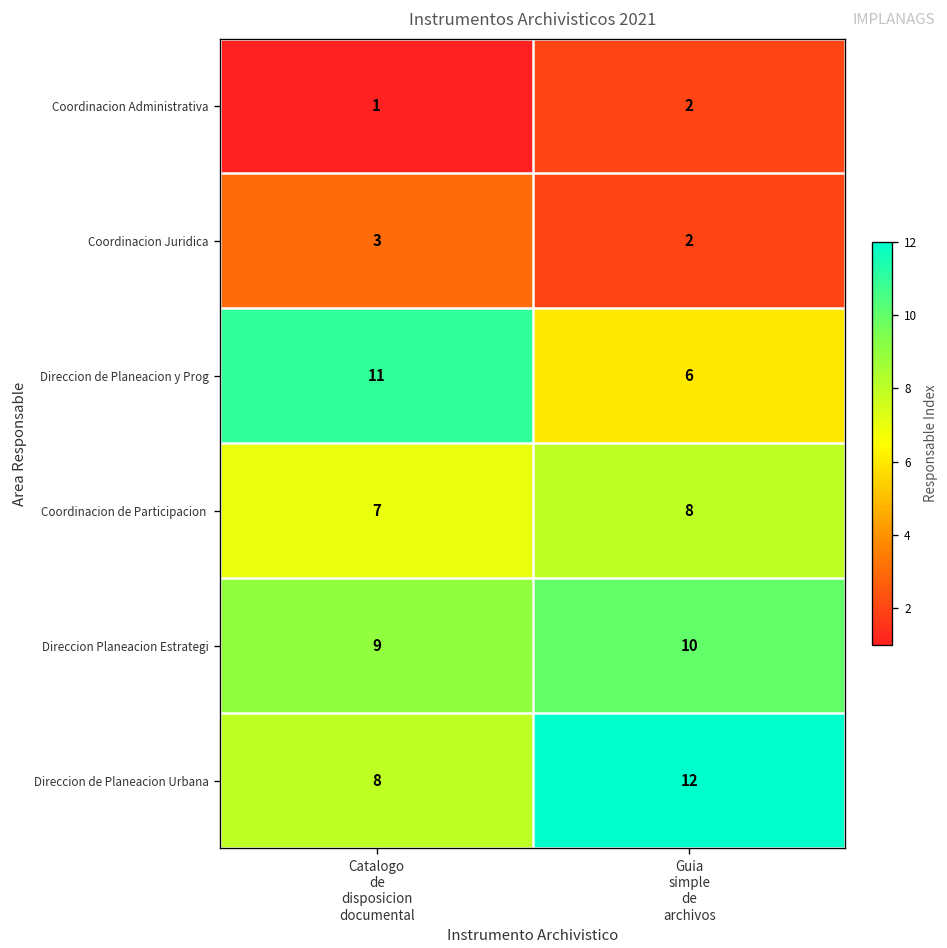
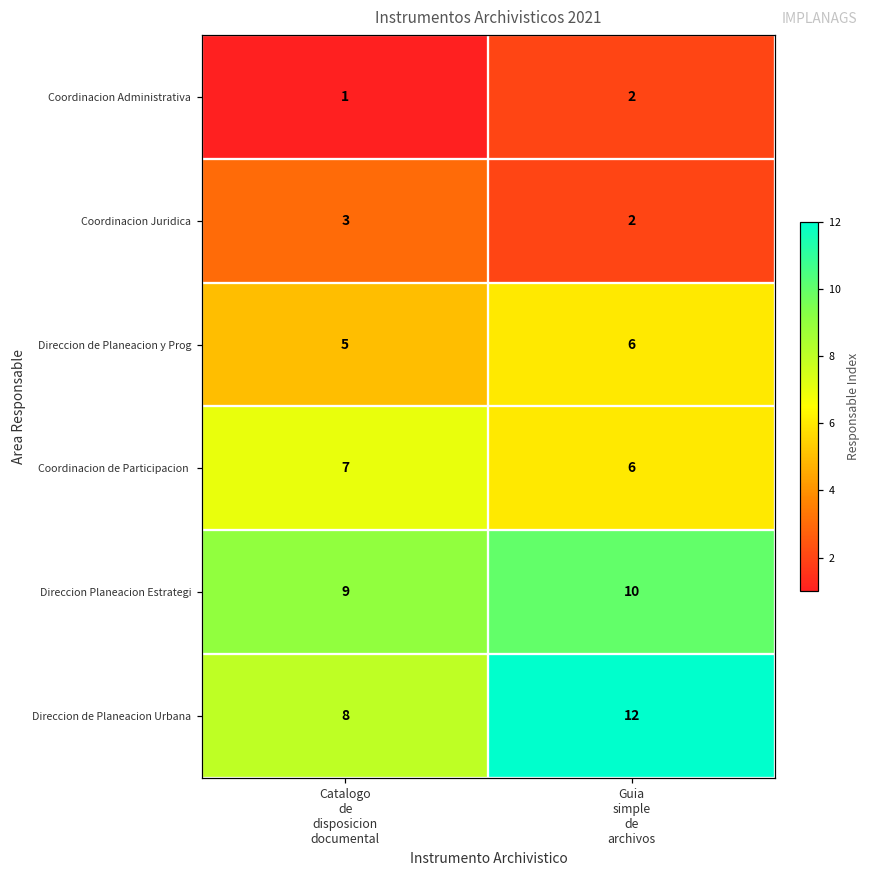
  {
    "Coordinacion Administrativa": {
      "Catalogo de disposicion documental": 1,
      "Guia simple de archivos": 2
    },
    "Coordinacion Juridica": {
      "Catalogo de disposicion documental": 3,
      "Guia simple de archivos": 2
    },
    "Direccion de Planeacion y Prog": {
-     "Catalogo de disposicion documental": 11,
+     "Catalogo de disposicion documental": 5,
      "Guia simple de archivos": 6
    },
    "Coordinacion de Participacion": {
      "Catalogo de disposicion documental": 7,
-     "Guia simple de archivos": 8
+     "Guia simple de archivos": 6
    },
    "Direccion Planeacion Estrategi": {
      "Catalogo de disposicion documental": 9,
      "Guia simple de archivos": 10
    },
    "Direccion de Planeacion Urbana": {
      "Catalogo de disposicion documental": 8,
      "Guia simple de archivos": 12
    }
  }
